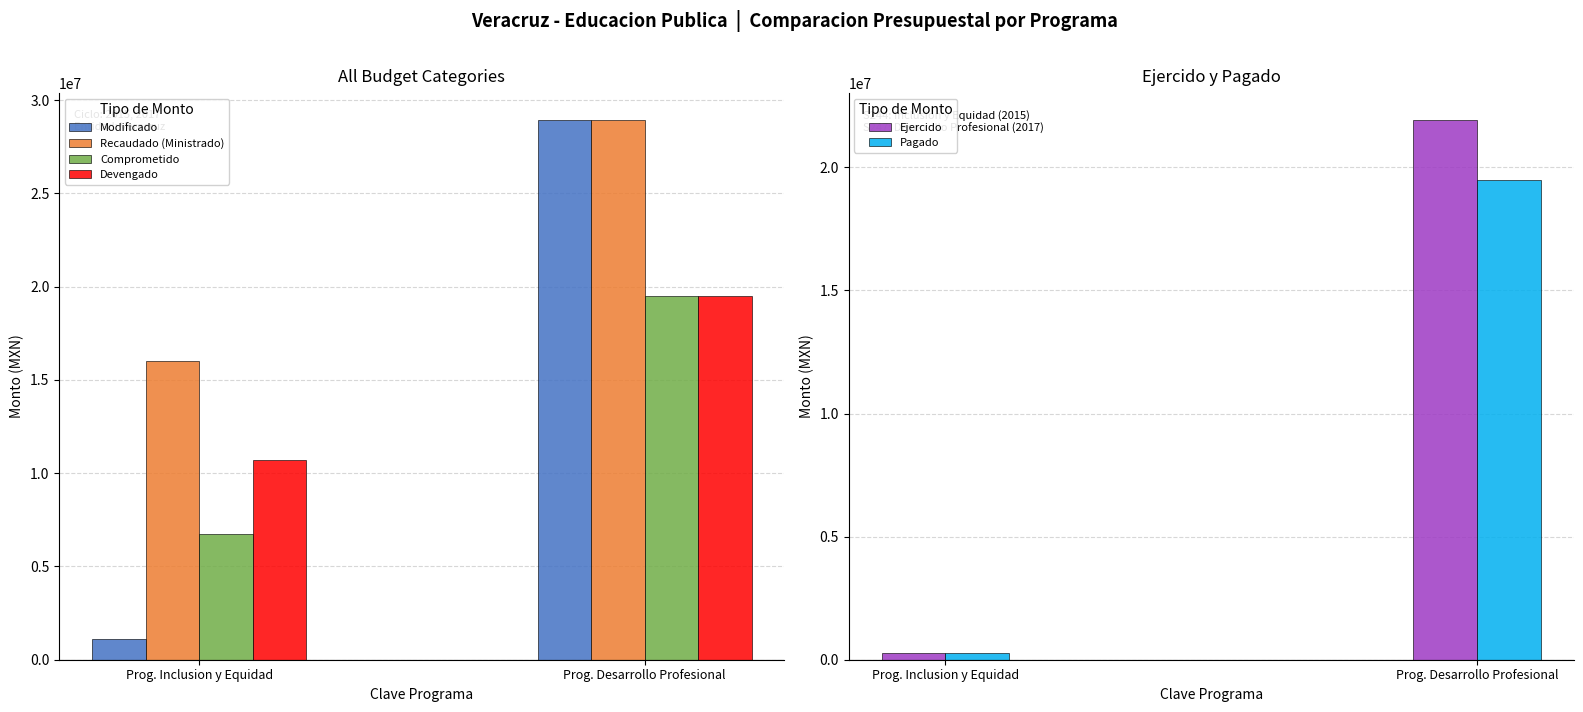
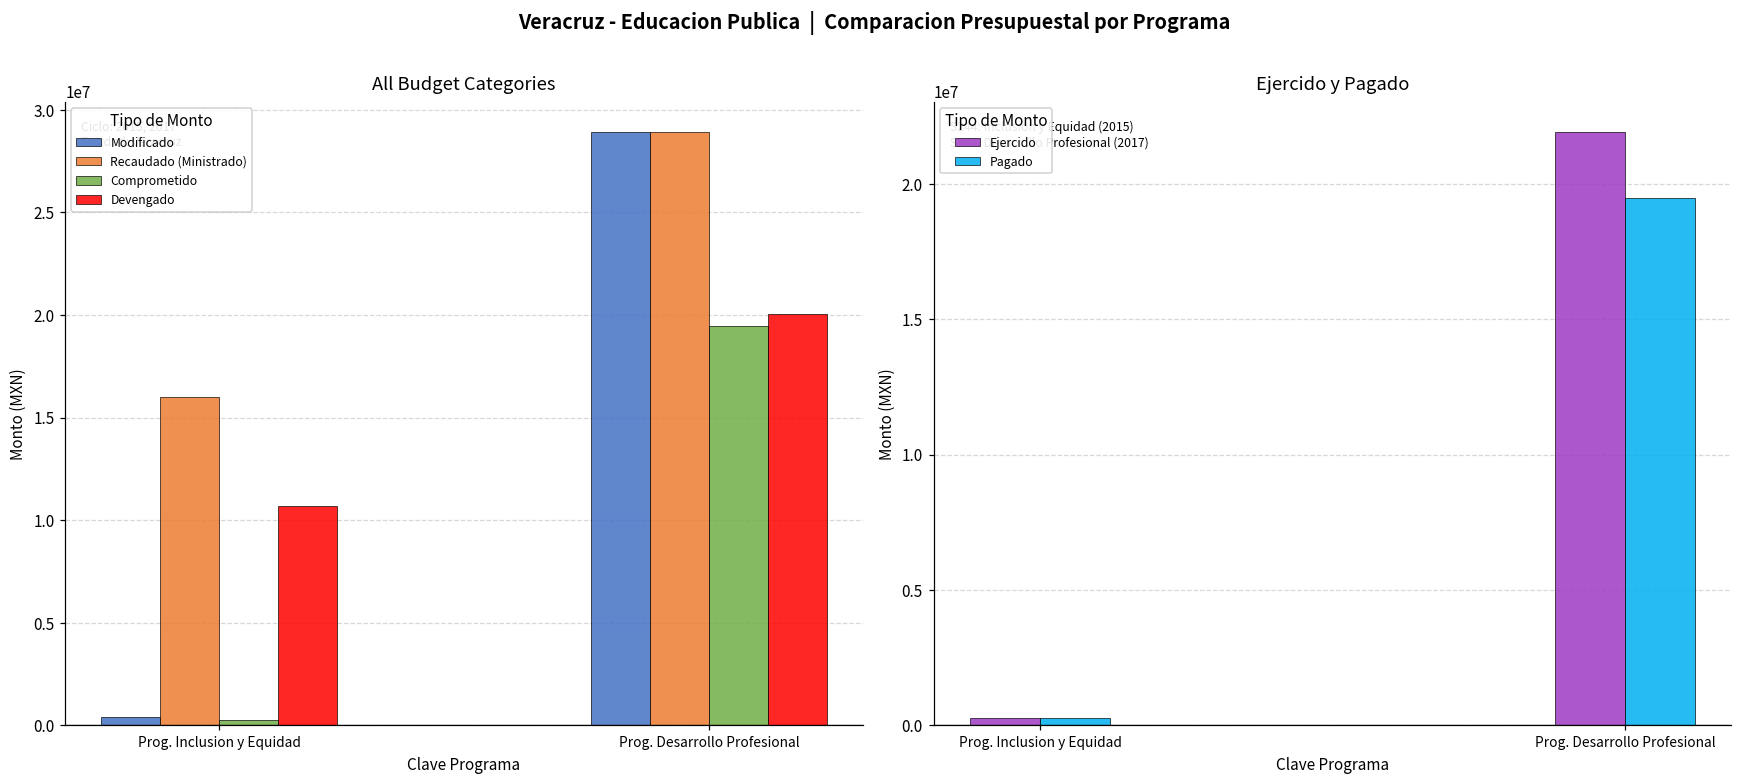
  {
    "All Budget Categories": {
      "Modificado": {
-       "Prog. Inclusion y Equidad": 1100000,
+       "Prog. Inclusion y Equidad": 400000,
        "Prog. Desarrollo Profesional": 28900000
      },
      "Recaudado (Ministrado)": {
        "Prog. Inclusion y Equidad": 16000000,
        "Prog. Desarrollo Profesional": 28900000
      },
      "Comprometido": {
-       "Prog. Inclusion y Equidad": 6700000,
+       "Prog. Inclusion y Equidad": 300000,
        "Prog. Desarrollo Profesional": 19500000
      },
      "Devengado": {
        "Prog. Inclusion y Equidad": 10700000,
-       "Prog. Desarrollo Profesional": 19500000
+       "Prog. Desarrollo Profesional": 20000000
      }
    },
    "Ejercido y Pagado": {
      "Ejercido": {
        "Prog. Inclusion y Equidad": 300000,
        "Prog. Desarrollo Profesional": 21900000
      },
      "Pagado": {
        "Prog. Inclusion y Equidad": 300000,
        "Prog. Desarrollo Profesional": 19500000
      }
    }
  }
